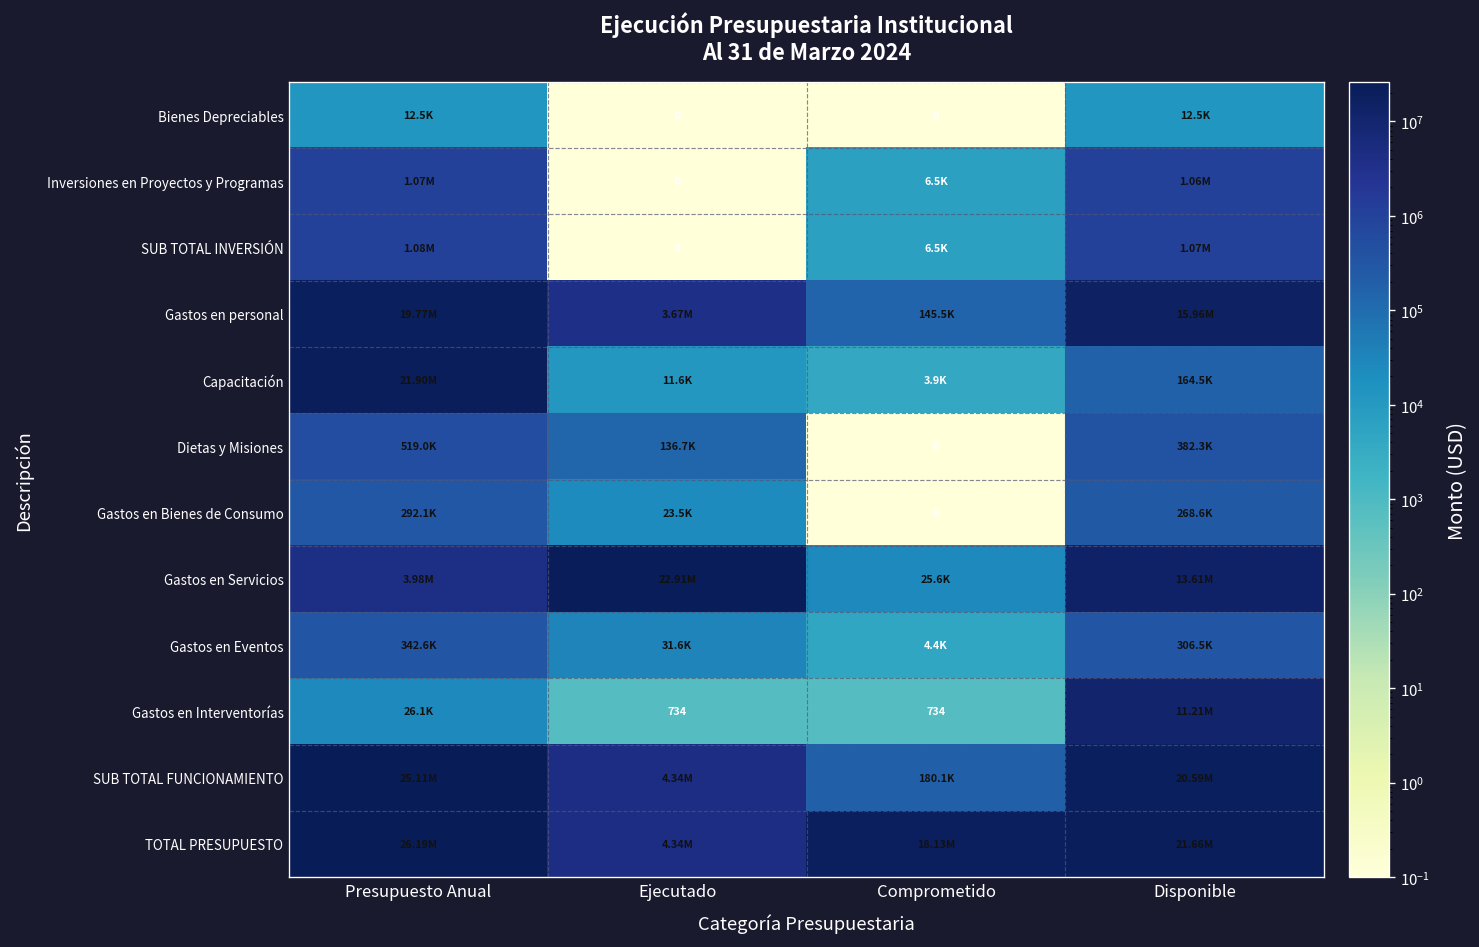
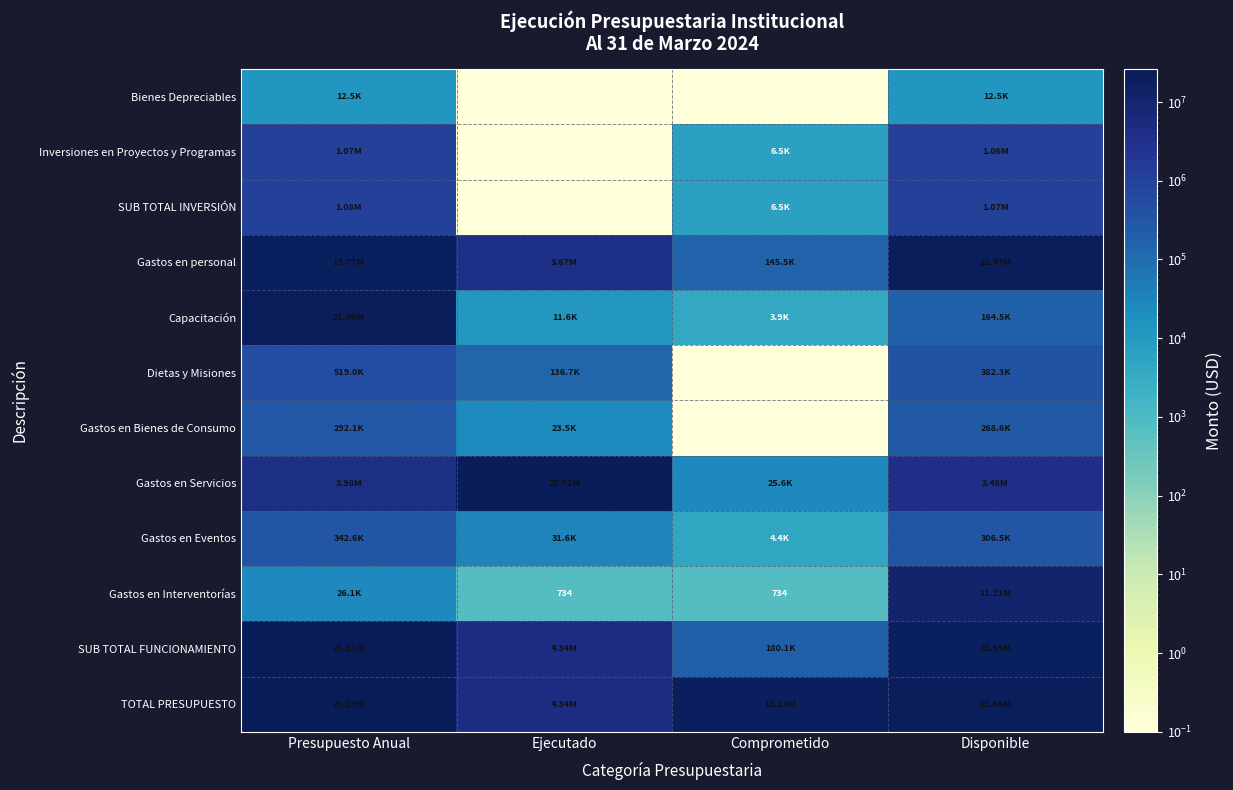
  {
    "Bienes Depreciables": {
      "Presupuesto Anual": "12.5K",
      "Disponible": "12.5K"
    },
    "Inversiones en Proyectos y Programas": {
      "Presupuesto Anual": "1.07M",
      "Comprometido": "6.5K",
      "Disponible": "1.06M"
    },
    "SUB TOTAL INVERSIÓN": {
      "Presupuesto Anual": "1.08M",
      "Comprometido": "6.5K",
      "Disponible": "1.07M"
    },
    "Gastos en personal": {
      "Presupuesto Anual": "19.77M",
      "Ejecutado": "3.67M",
      "Comprometido": "145.5K",
-     "Disponible": "15.96M"
+     "Disponible": "22.47M"
    },
    "Capacitación": {
      "Presupuesto Anual": "21.90M",
      "Ejecutado": "11.6K",
      "Comprometido": "3.9K",
      "Disponible": "164.5K"
    },
    "Dietas y Misiones": {
      "Presupuesto Anual": "519.0K",
      "Ejecutado": "136.7K",
      "Disponible": "382.3K"
    },
    "Gastos en Bienes de Consumo": {
      "Presupuesto Anual": "292.1K",
      "Ejecutado": "23.5K",
      "Disponible": "268.6K"
    },
    "Gastos en Servicios": {
      "Presupuesto Anual": "3.98M",
      "Ejecutado": "22.91M",
      "Comprometido": "25.6K",
-     "Disponible": "13.61M"
+     "Disponible": "3.48M"
    },
    "Gastos en Eventos": {
      "Presupuesto Anual": "342.6K",
      "Ejecutado": "31.6K",
      "Comprometido": "4.4K",
      "Disponible": "306.5K"
    },
    "Gastos en Interventorías": {
      "Presupuesto Anual": "26.1K",
      "Ejecutado": "734",
      "Comprometido": "734",
      "Disponible": "11.21M"
    },
    "SUB TOTAL FUNCIONAMIENTO": {
      "Presupuesto Anual": "25.11M",
      "Ejecutado": "4.34M",
      "Comprometido": "180.1K",
      "Disponible": "20.59M"
    },
    "TOTAL PRESUPUESTO": {
      "Presupuesto Anual": "26.19M",
      "Ejecutado": "4.34M",
      "Comprometido": "18.13M",
      "Disponible": "21.66M"
    }
  }
